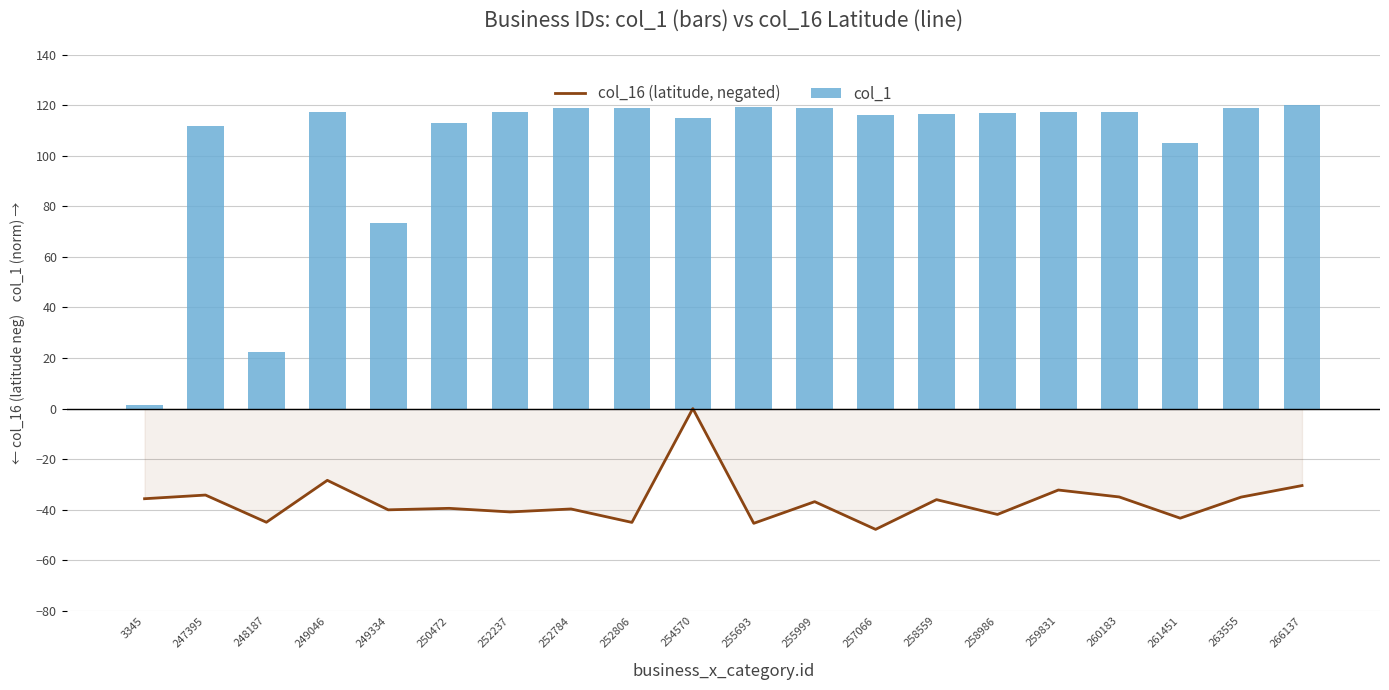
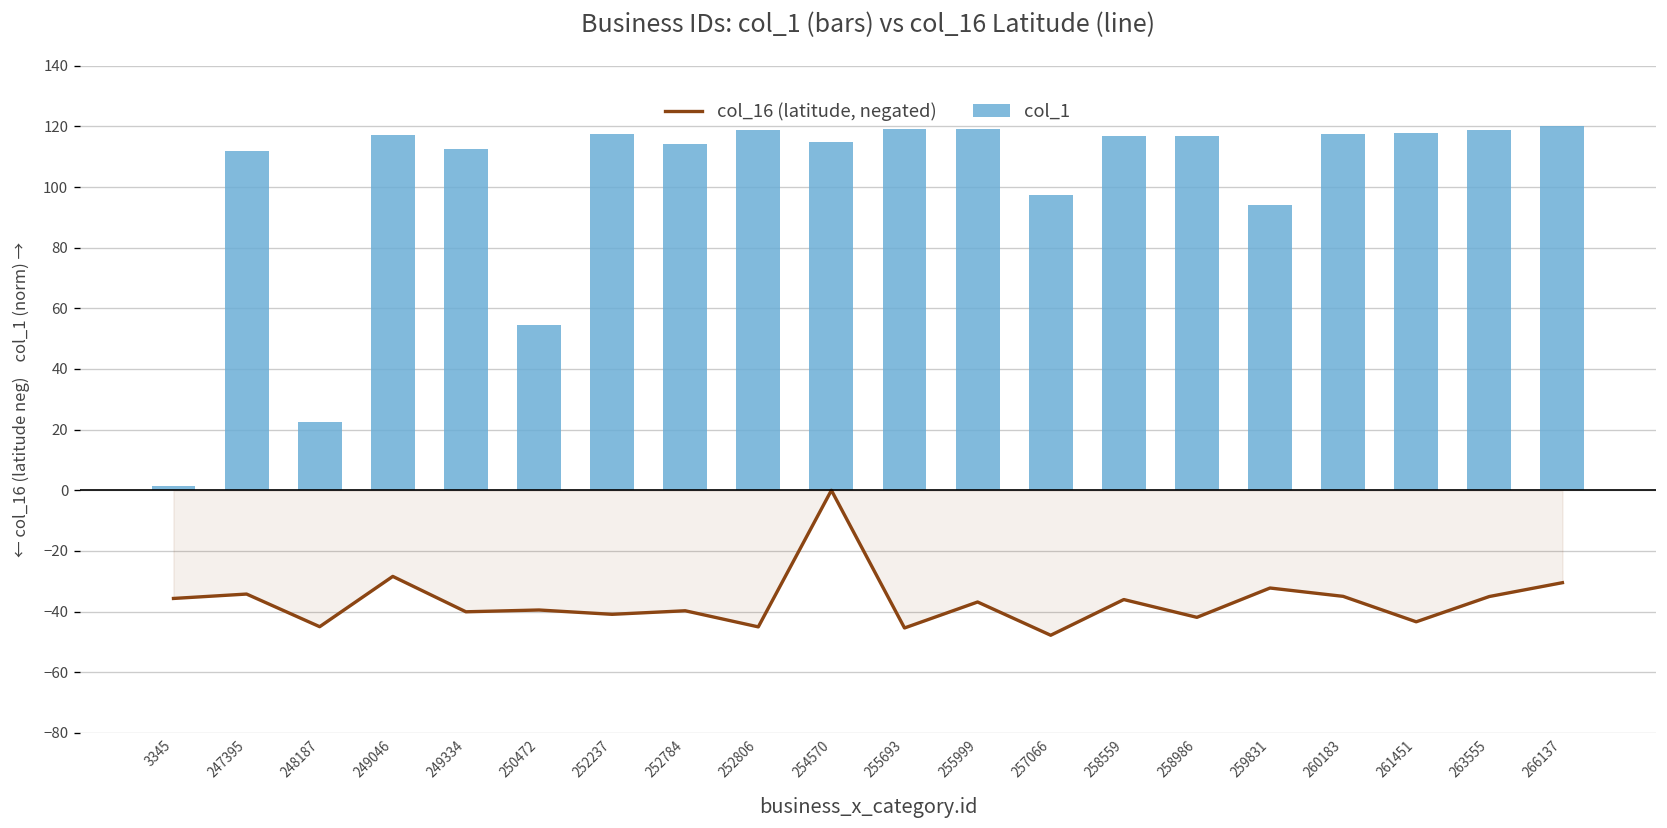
  {
    "col_1": {
      "3345": 2,
      "247395": 112,
      "248187": 22,
      "249046": 117,
-     "249334": 74,
-     "250472": 113,
+     "249334": 113,
+     "250472": 55,
      "252237": 117,
-     "252784": 119,
+     "252784": 114,
      "252806": 119,
      "254570": 115,
      "255693": 119,
      "255999": 119,
-     "257066": 116,
+     "257066": 97,
      "258559": 117,
      "258986": 117,
-     "259831": 117,
+     "259831": 94,
      "260183": 117,
-     "261451": 105,
+     "261451": 118,
      "263555": 119,
      "266137": 120
    }
  }
